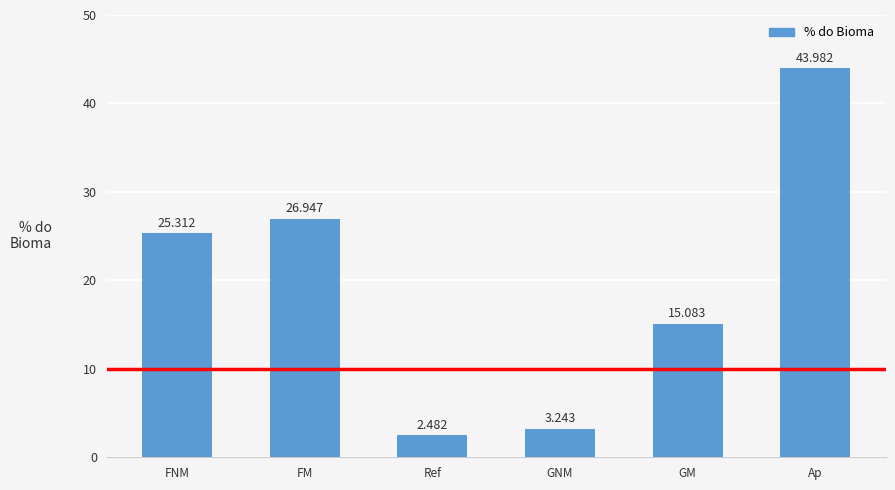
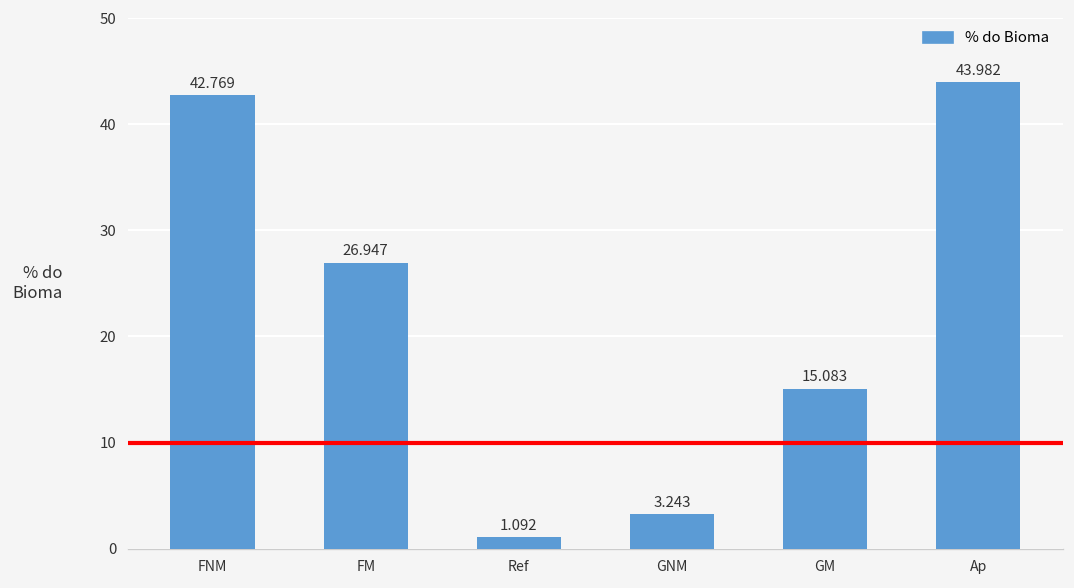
  {
-   "FNM": 25.312,
+   "FNM": 42.769,
    "FM": 26.947,
-   "Ref": 2.482,
+   "Ref": 1.092,
    "GNM": 3.243,
    "GM": 15.083,
    "Ap": 43.982
  }
